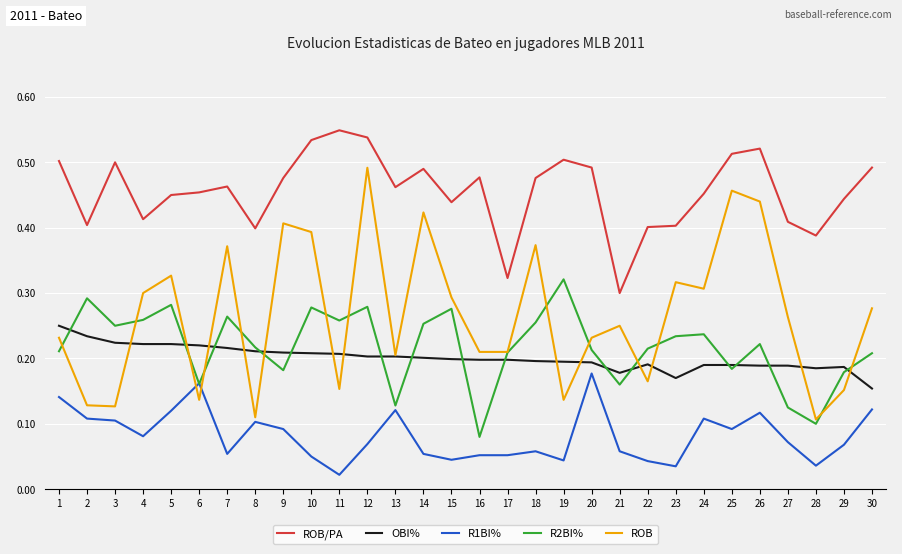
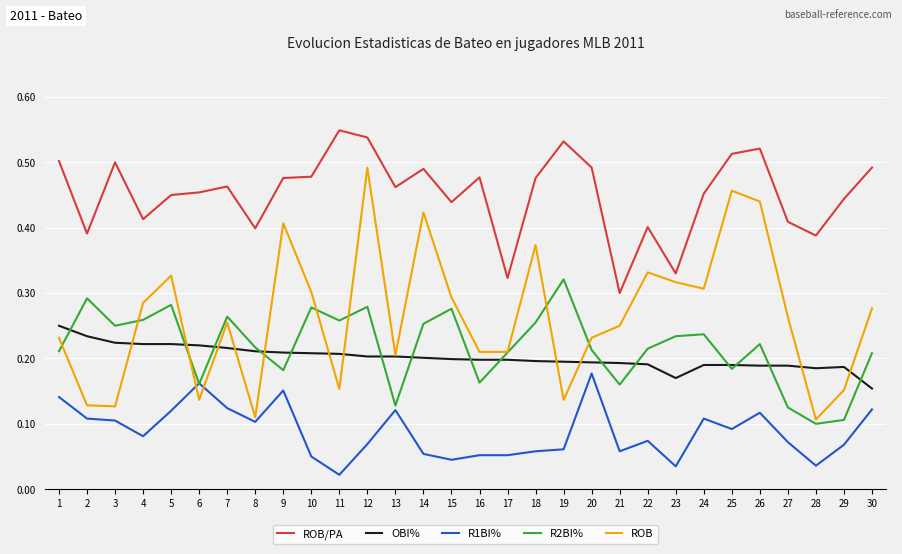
  {
    "ROB/PA": {
      "1": 0.50,
-     "2": 0.40,
+     "2": 0.39,
      "3": 0.50,
      "4": 0.41,
      "5": 0.45,
      "6": 0.45,
      "7": 0.46,
      "8": 0.40,
      "9": 0.48,
-     "10": 0.53,
+     "10": 0.48,
      "11": 0.55,
      "12": 0.54,
      "13": 0.46,
      "14": 0.49,
      "15": 0.44,
      "16": 0.48,
      "17": 0.32,
      "18": 0.48,
-     "19": 0.50,
+     "19": 0.53,
      "20": 0.49,
      "21": 0.30,
      "22": 0.40,
-     "23": 0.40,
+     "23": 0.33,
      "24": 0.45,
      "25": 0.51,
      "26": 0.52,
      "27": 0.41,
      "28": 0.39,
      "29": 0.44,
      "30": 0.49
    },
    "OBI%": {
      "1": 0.25,
      "2": 0.23,
      "3": 0.22,
      "4": 0.22,
      "5": 0.22,
      "6": 0.22,
      "7": 0.22,
      "8": 0.21,
      "9": 0.21,
      "10": 0.21,
      "11": 0.21,
      "12": 0.20,
      "14": 0.20,
      "15": 0.20,
      "16": 0.20,
      "17": 0.20,
      "18": 0.20,
      "19": 0.20,
      "20": 0.19,
-     "21": 0.18,
+     "21": 0.19,
      "22": 0.19,
      "23": 0.17,
      "24": 0.19,
      "25": 0.19,
      "26": 0.19,
      "27": 0.19,
      "28": 0.19,
      "29": 0.19,
      "30": 0.15
    },
    "R1BI%": {
      "1": 0.14,
      "2": 0.11,
      "3": 0.11,
      "4": 0.08,
      "5": 0.12,
-     "7": 0.05,
+     "7": 0.12,
      "8": 0.10,
-     "9": 0.09,
+     "9": 0.15,
      "10": 0.05,
      "11": 0.02,
      "12": 0.07,
      "13": 0.12,
      "14": 0.05,
      "15": 0.05,
      "16": 0.05,
      "17": 0.05,
      "18": 0.06,
-     "19": 0.04,
+     "19": 0.06,
      "20": 0.18,
      "21": 0.06,
-     "22": 0.04,
+     "22": 0.07,
      "23": 0.04,
      "24": 0.11,
      "25": 0.09,
      "26": 0.12,
      "27": 0.07,
      "28": 0.04,
      "29": 0.07,
      "30": 0.12
    },
    "R2BI%": {
      "1": 0.21,
      "2": 0.29,
      "3": 0.25,
      "4": 0.26,
      "5": 0.28,
      "7": 0.26,
      "8": 0.22,
      "9": 0.18,
      "10": 0.28,
      "11": 0.26,
      "12": 0.28,
      "13": 0.13,
      "14": 0.25,
      "15": 0.28,
-     "16": 0.08,
+     "16": 0.16,
      "18": 0.26,
      "19": 0.32,
      "20": 0.21,
      "21": 0.16,
      "22": 0.22,
      "23": 0.23,
      "24": 0.24,
      "25": 0.18,
      "26": 0.22,
      "27": 0.13,
      "28": 0.10,
-     "29": 0.18,
+     "29": 0.11,
      "30": 0.21
    },
    "ROB": {
      "1": 0.23,
      "2": 0.13,
      "3": 0.13,
-     "4": 0.30,
+     "4": 0.29,
      "5": 0.33,
      "6": 0.14,
-     "7": 0.37,
+     "7": 0.26,
      "8": 0.11,
      "9": 0.41,
-     "10": 0.39,
+     "10": 0.30,
      "11": 0.15,
      "12": 0.49,
      "14": 0.42,
      "15": 0.29,
      "16": 0.21,
      "18": 0.37,
      "19": 0.14,
      "20": 0.23,
      "21": 0.25,
-     "22": 0.17,
+     "22": 0.33,
      "23": 0.32,
      "24": 0.31,
      "25": 0.46,
      "26": 0.44,
      "27": 0.26,
      "28": 0.11,
      "29": 0.15,
      "30": 0.28
    }
  }
